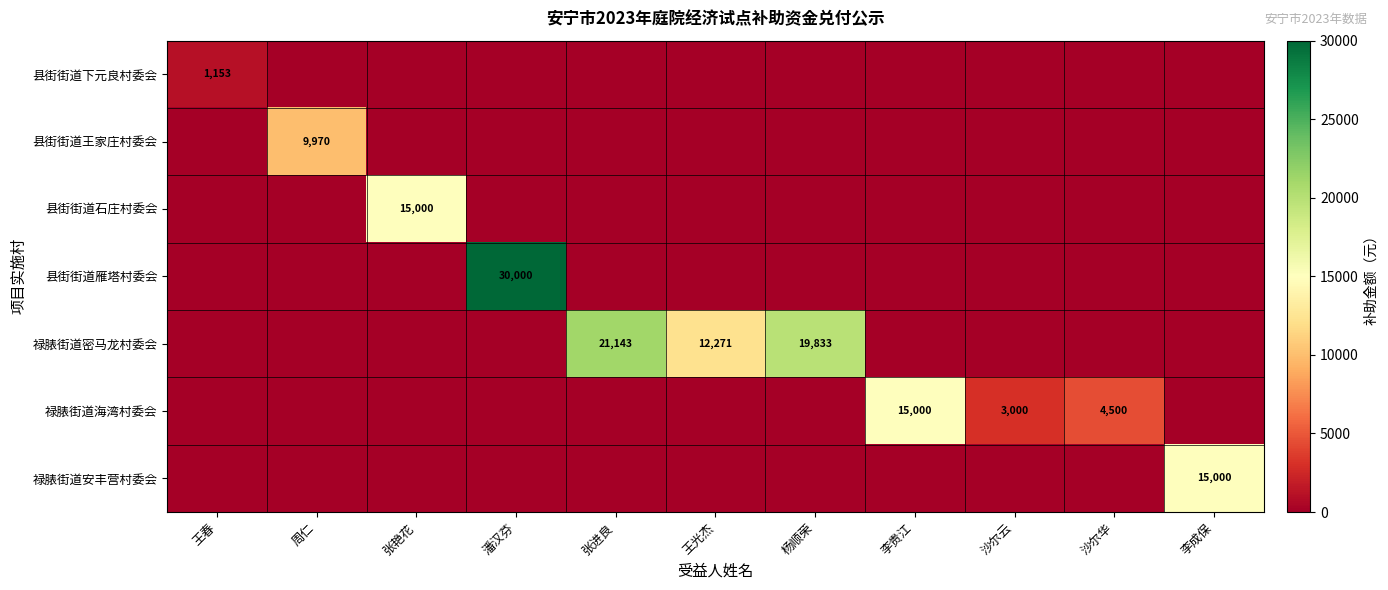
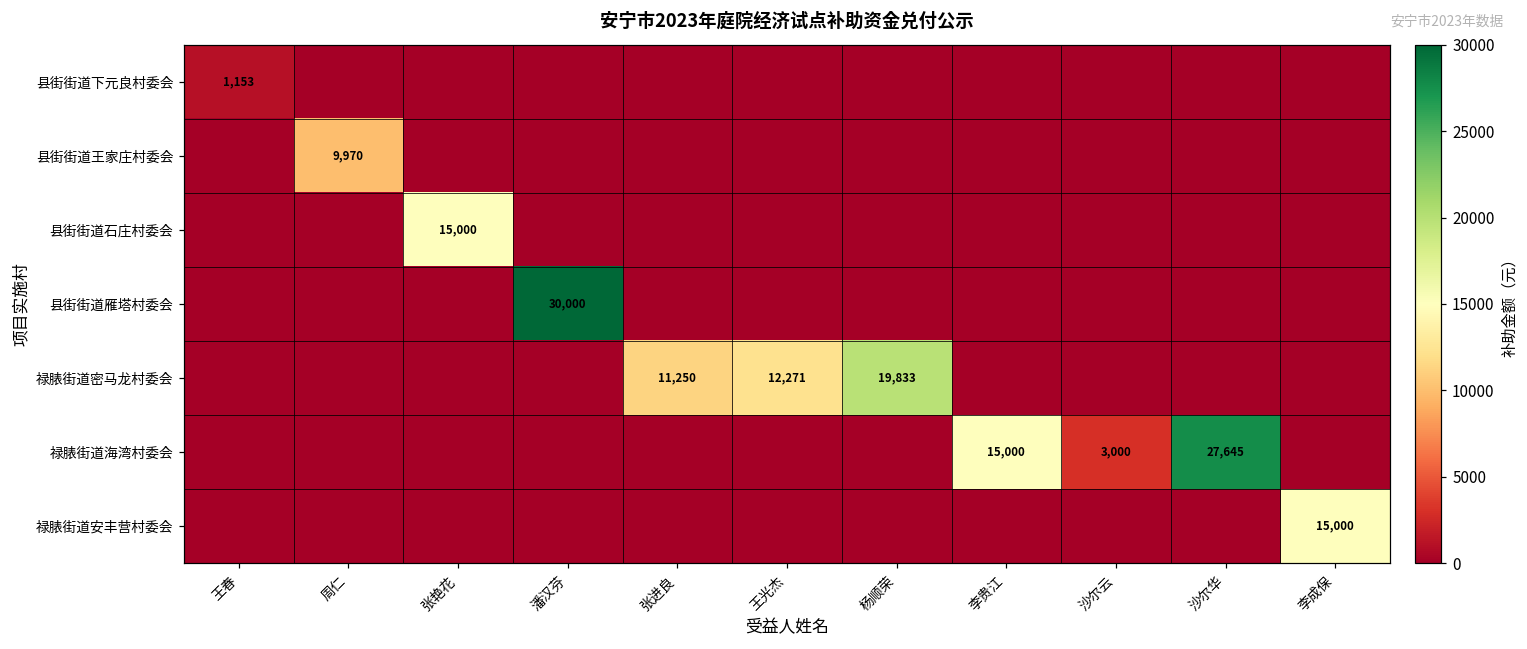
  {
    "县街街道下元良村委会": {
      "王春": "1,153"
    },
    "县街街道王家庄村委会": {
      "周仁": "9,970"
    },
    "县街街道石庄村委会": {
      "张艳花": "15,000"
    },
    "县街街道雁塔村委会": {
      "潘汉芬": "30,000"
    },
    "禄脿街道密马龙村委会": {
-     "张进良": "21,143",
+     "张进良": "11,250",
      "王光杰": "12,271",
      "杨顺荣": "19,833"
    },
    "禄脿街道海湾村委会": {
      "李贵江": "15,000",
      "沙尔云": "3,000",
-     "沙尔华": "4,500"
+     "沙尔华": "27,645"
    },
    "禄脿街道安丰营村委会": {
      "李成保": "15,000"
    }
  }
